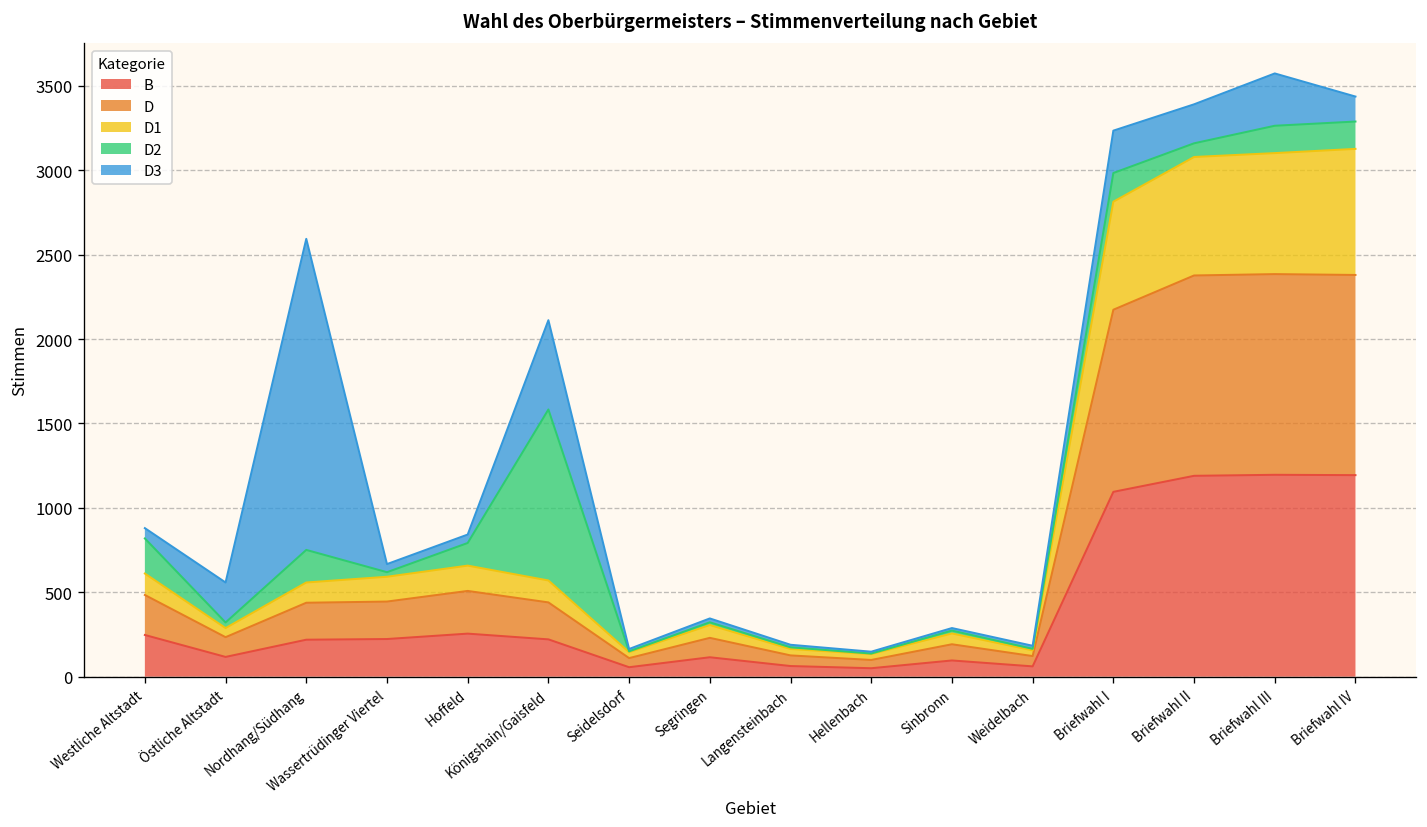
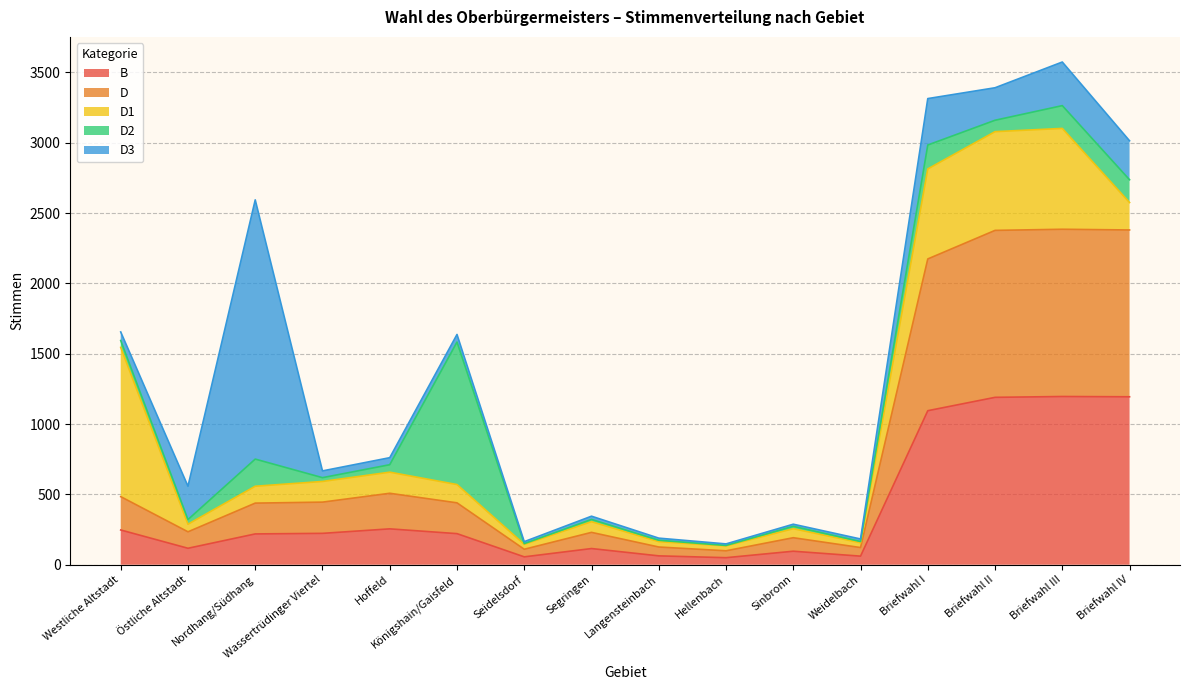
  {
    "D1": {
-     "Westliche Altstadt": 130,
+     "Westliche Altstadt": 1060,
      "Östliche Altstadt": 50,
      "Nordhang/Südhang": 120,
      "Wassertrüdinger Viertel": 150,
      "Hoffeld": 150,
      "Königshain/Gaisfeld": 130,
      "Briefwahl I": 640,
      "Briefwahl II": 700,
      "Briefwahl III": 720,
-     "Briefwahl IV": 750
+     "Briefwahl IV": 200
    },
    "D2": {
-     "Westliche Altstadt": 210,
+     "Westliche Altstadt": 50,
      "Östliche Altstadt": 30,
      "Nordhang/Südhang": 190,
      "Wassertrüdinger Viertel": 30,
-     "Hoffeld": 130,
+     "Hoffeld": 50,
      "Königshain/Gaisfeld": 1010,
      "Briefwahl I": 170,
      "Briefwahl II": 80,
      "Briefwahl III": 160,
      "Briefwahl IV": 160
    },
    "D3": {
      "Westliche Altstadt": 60,
      "Östliche Altstadt": 240,
      "Nordhang/Südhang": 1840,
      "Wassertrüdinger Viertel": 50,
      "Hoffeld": 50,
-     "Königshain/Gaisfeld": 530,
+     "Königshain/Gaisfeld": 50,
      "Segringen": 20,
-     "Briefwahl I": 250,
+     "Briefwahl I": 330,
      "Briefwahl II": 230,
      "Briefwahl III": 310,
-     "Briefwahl IV": 150
+     "Briefwahl IV": 280
    }
  }
